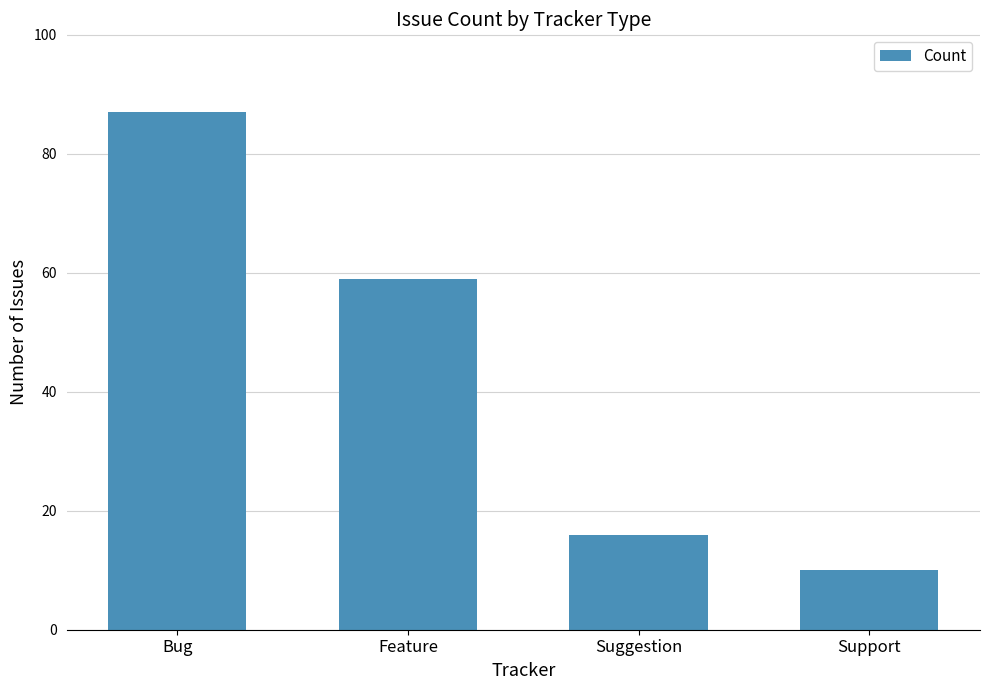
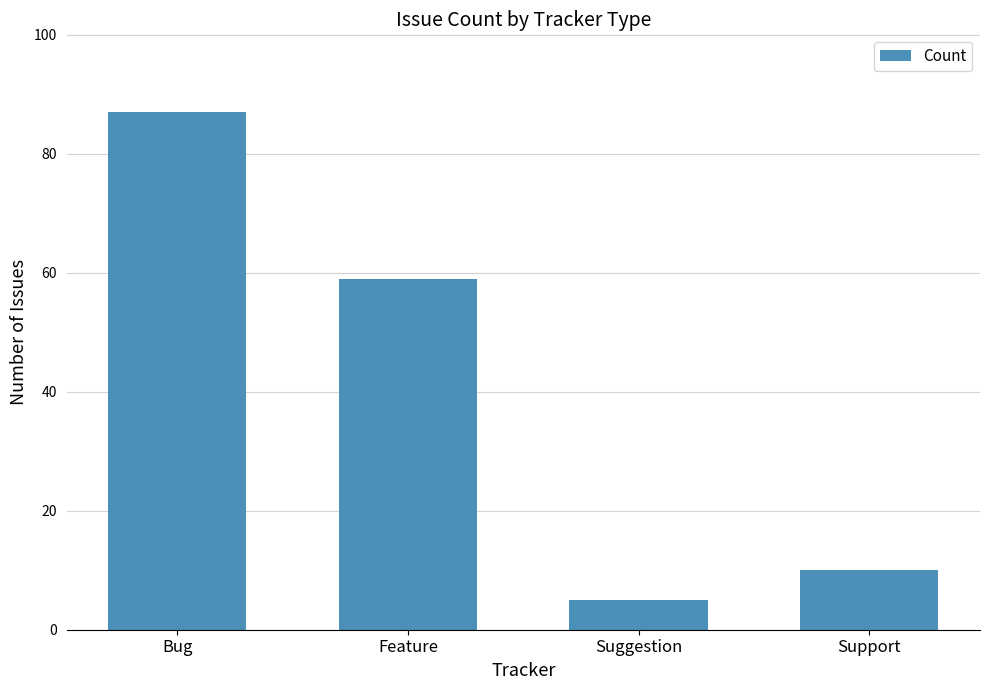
  {
    "Bug": 87,
    "Feature": 59,
-   "Suggestion": 16,
+   "Suggestion": 5,
    "Support": 10
  }
